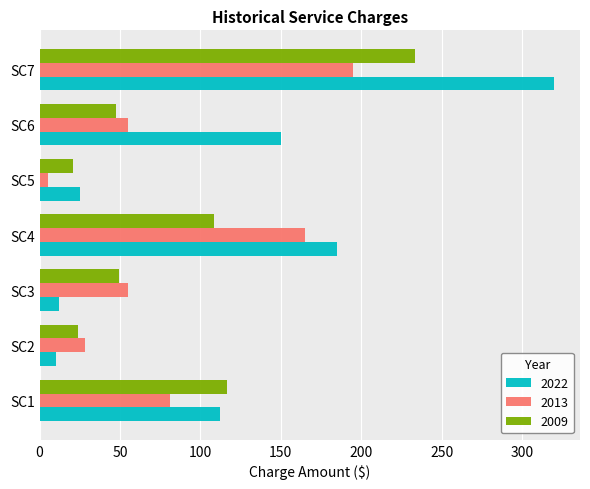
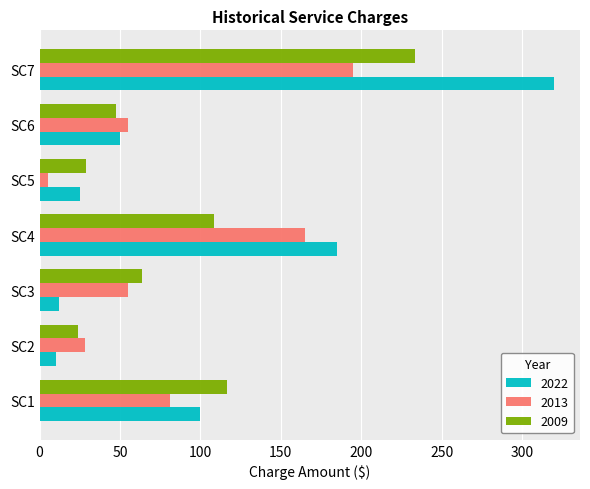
  {
    "2022": {
      "SC7": 320,
-     "SC6": 150,
+     "SC6": 50,
      "SC5": 25,
      "SC4": 185,
      "SC3": 12,
      "SC2": 10,
-     "SC1": 112
+     "SC1": 100
    },
    "2013": {
      "SC7": 195,
      "SC6": 55,
      "SC5": 5,
      "SC4": 165,
      "SC3": 55,
      "SC2": 28,
      "SC1": 81
    },
    "2009": {
      "SC7": 233,
      "SC6": 48,
-     "SC5": 21,
+     "SC5": 29,
      "SC4": 109,
-     "SC3": 49,
+     "SC3": 64,
      "SC2": 24,
      "SC1": 117
    }
  }
